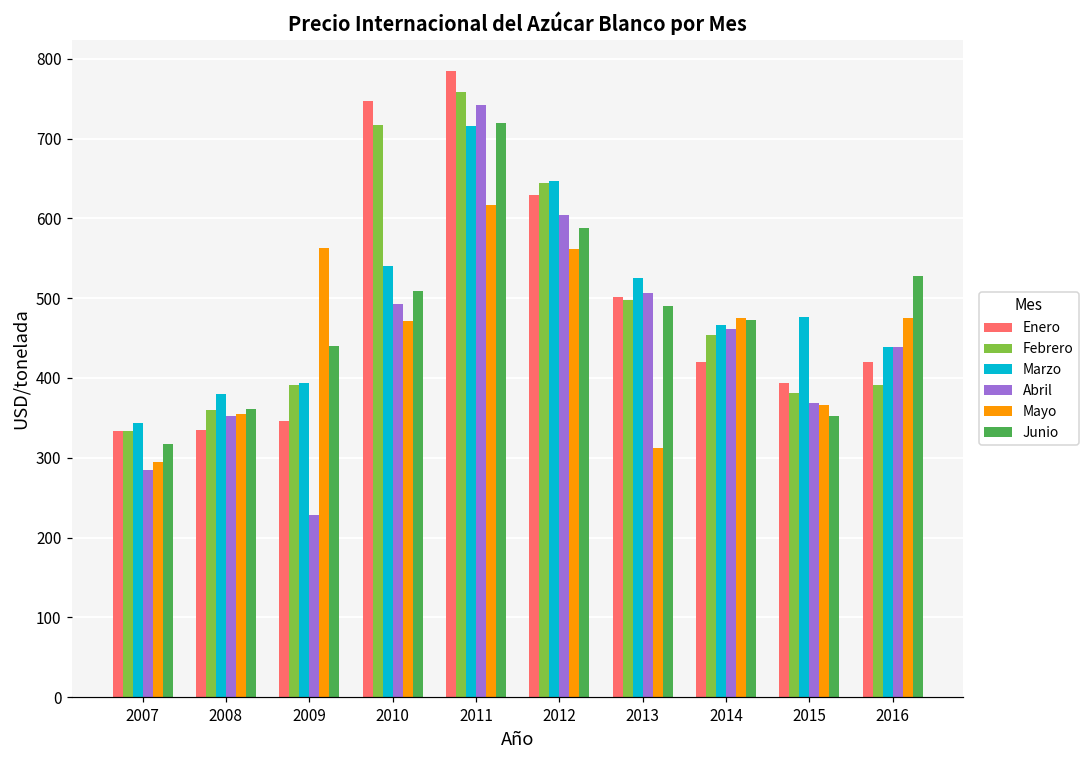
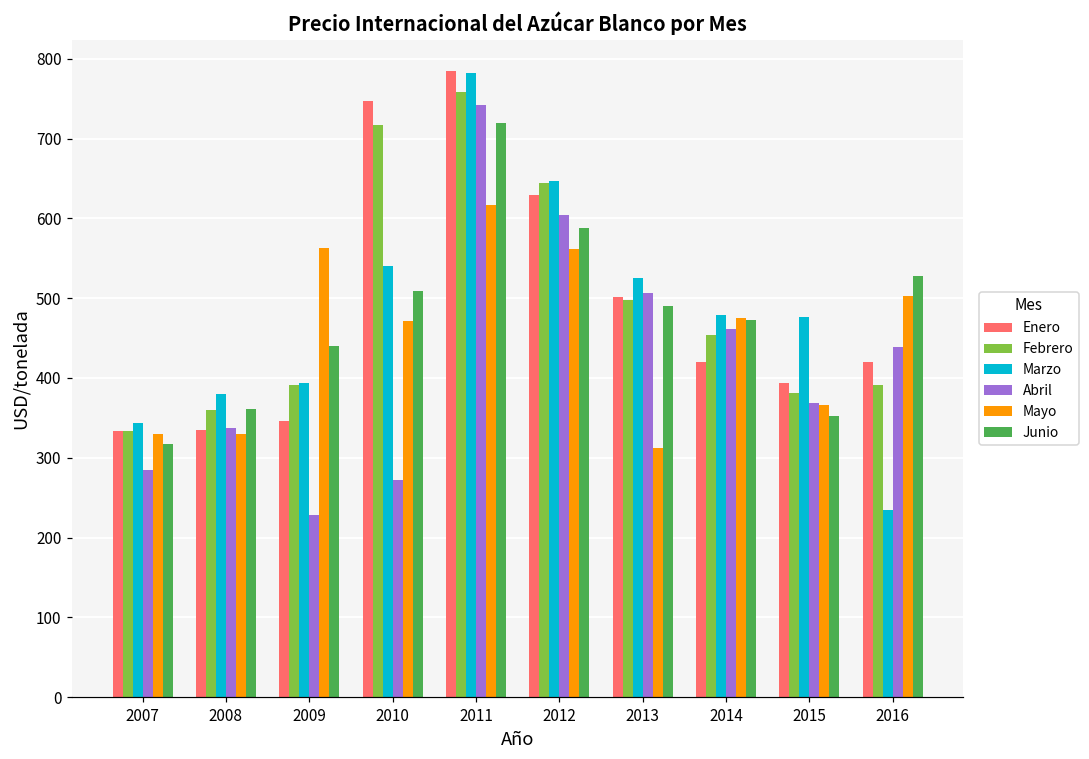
  {
    "Enero": {
      "2007": 330,
      "2008": 330,
      "2009": 350,
      "2010": 750,
      "2011": 780,
      "2012": 630,
      "2013": 500,
      "2014": 420,
      "2015": 390,
      "2016": 420
    },
    "Marzo": {
      "2007": 340,
      "2008": 380,
      "2009": 390,
      "2010": 540,
-     "2011": 720,
+     "2011": 780,
      "2012": 650,
      "2013": 530,
-     "2014": 470,
+     "2014": 480,
      "2015": 480,
-     "2016": 440
+     "2016": 230
    },
    "Abril": {
      "2007": 280,
-     "2008": 350,
+     "2008": 340,
      "2009": 230,
-     "2010": 490,
+     "2010": 270,
      "2011": 740,
      "2012": 600,
      "2013": 510,
      "2014": 460,
      "2015": 370,
      "2016": 440
    },
    "Mayo": {
-     "2007": 290,
-     "2008": 350,
+     "2007": 330,
+     "2008": 330,
      "2009": 560,
      "2010": 470,
      "2011": 620,
      "2012": 560,
      "2013": 310,
      "2014": 480,
      "2015": 370,
-     "2016": 480
+     "2016": 500
    }
  }
